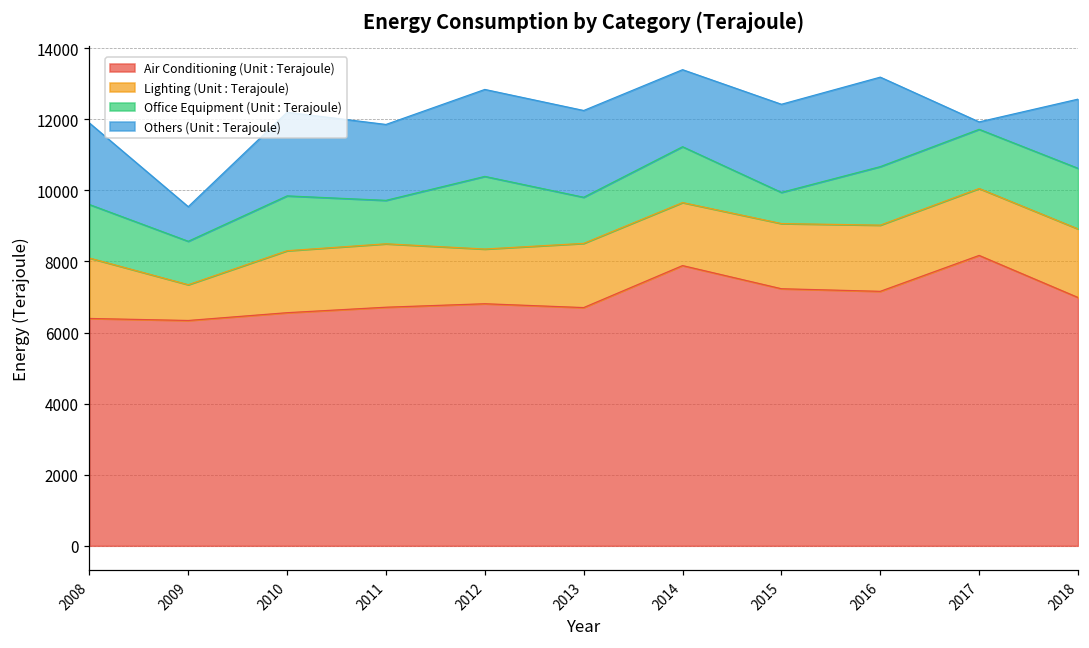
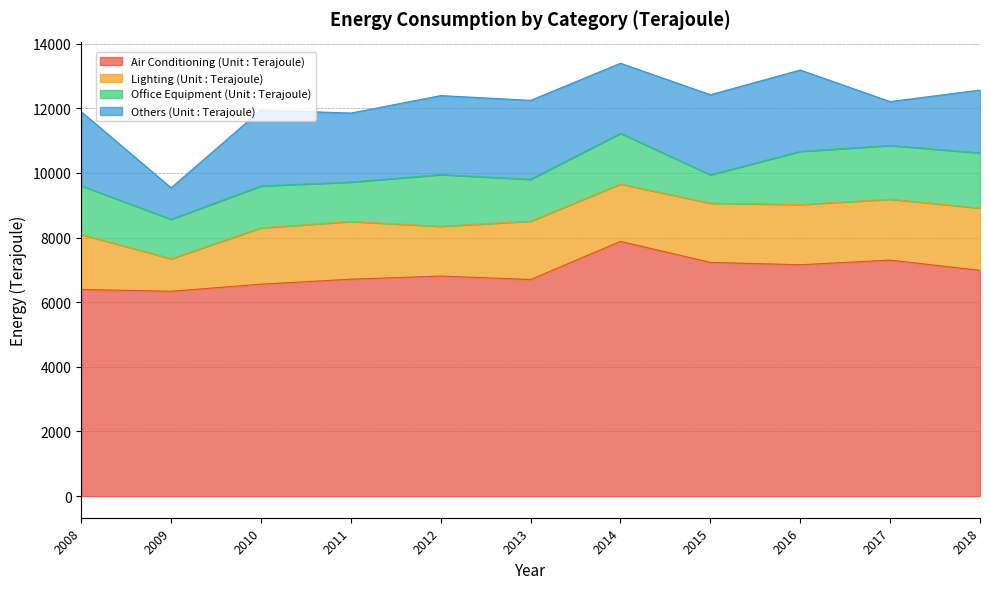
  {
    "Air Conditioning (Unit : Terajoule)": {
      "2008": 6400,
      "2009": 6300,
      "2010": 6600,
      "2011": 6700,
      "2012": 6800,
      "2013": 6700,
      "2014": 7900,
      "2015": 7200,
      "2016": 7200,
-     "2017": 8200,
+     "2017": 7300,
      "2018": 7000
    },
    "Lighting (Unit : Terajoule)": {
      "2008": 1700,
      "2009": 1000,
      "2010": 1700,
      "2011": 1800,
      "2012": 1500,
      "2013": 1800,
      "2014": 1800,
      "2015": 1800,
      "2016": 1900,
      "2017": 1900,
      "2018": 1900
    },
    "Office Equipment (Unit : Terajoule)": {
      "2008": 1500,
      "2009": 1200,
-     "2010": 1500,
+     "2010": 1300,
      "2011": 1200,
-     "2012": 2000,
+     "2012": 1600,
      "2013": 1300,
      "2014": 1600,
      "2015": 900,
      "2016": 1600,
      "2017": 1700,
      "2018": 1700
    },
    "Others (Unit : Terajoule)": {
      "2008": 2300,
      "2009": 1000,
      "2011": 2100,
      "2012": 2400,
      "2013": 2400,
      "2014": 2200,
      "2015": 2500,
      "2016": 2500,
-     "2017": 200,
+     "2017": 1400,
      "2018": 1900
    }
  }
